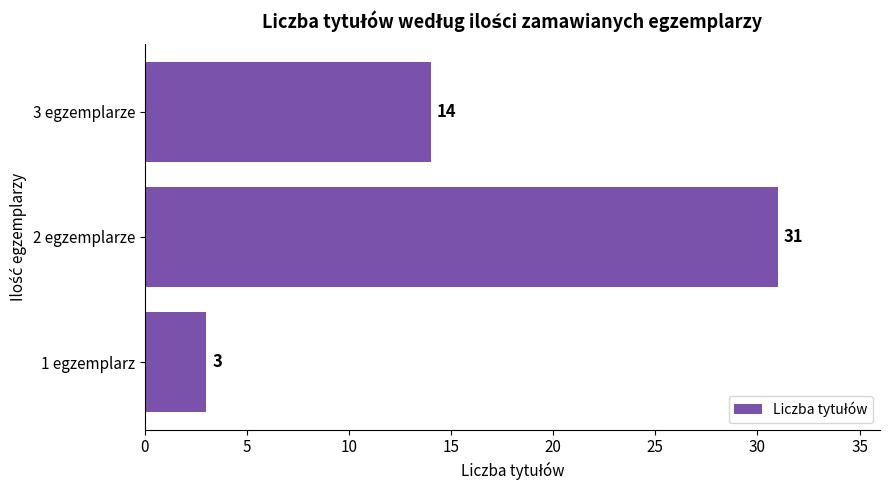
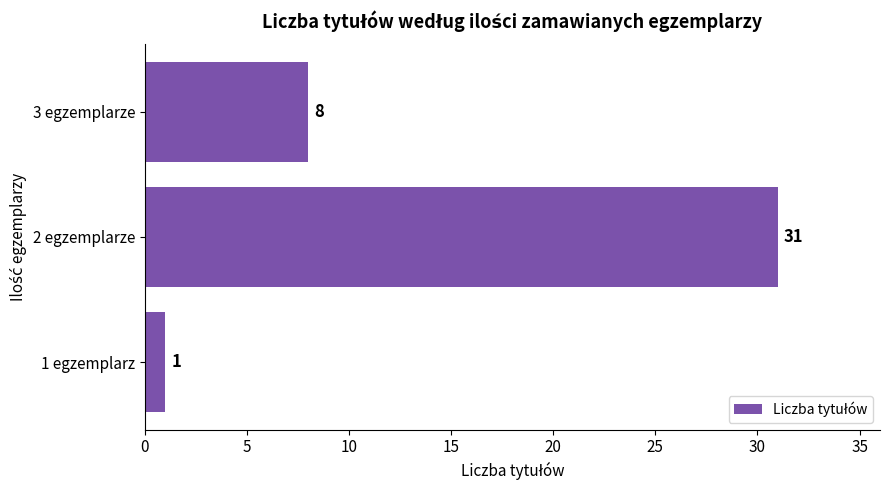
  {
-   "3 egzemplarze": 14,
+   "3 egzemplarze": 8,
    "2 egzemplarze": 31,
-   "1 egzemplarz": 3
+   "1 egzemplarz": 1
  }
